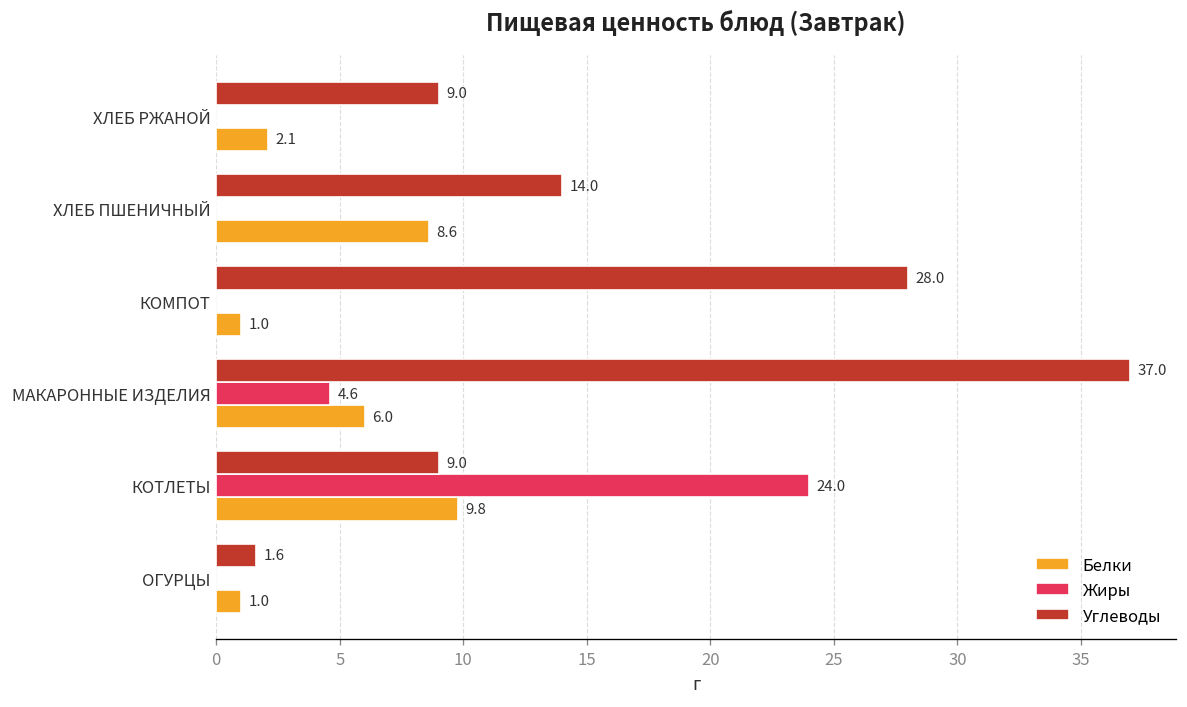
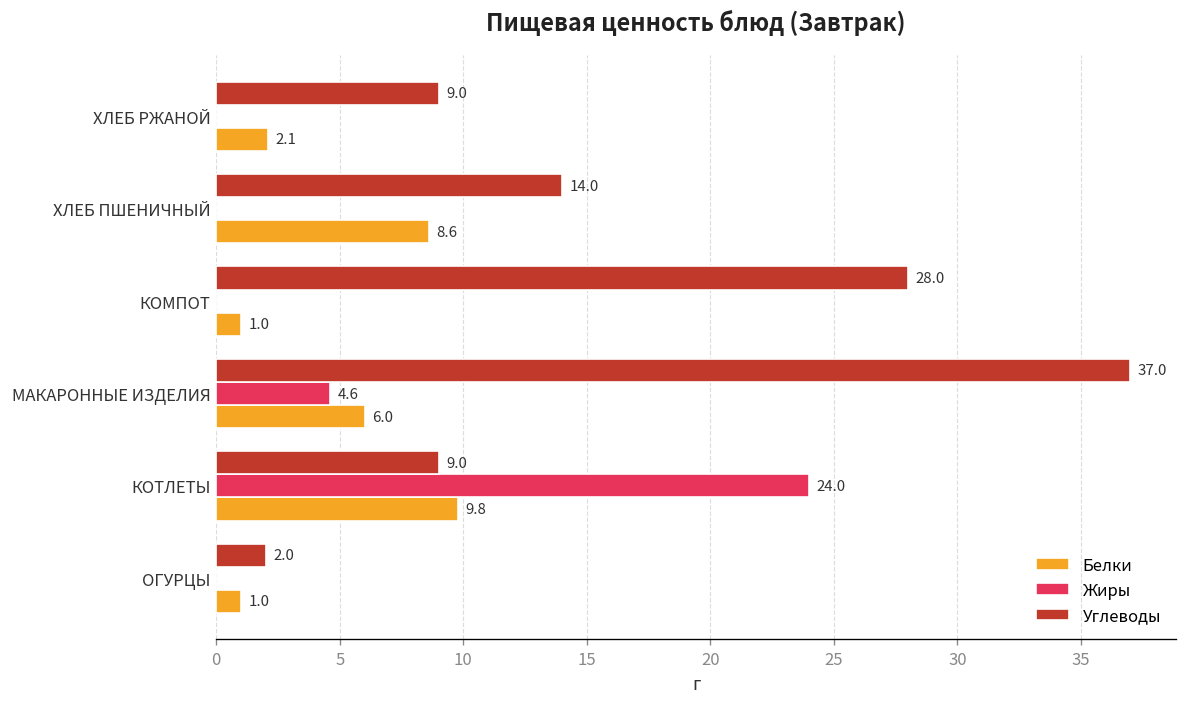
  {
    "Белки": {
      "ХЛЕБ РЖАНОЙ": 2.1,
      "ХЛЕБ ПШЕНИЧНЫЙ": 8.6,
      "КОМПОТ": 1.0,
      "МАКАРОННЫЕ ИЗДЕЛИЯ": 6.0,
      "КОТЛЕТЫ": 9.8,
      "ОГУРЦЫ": 1.0
    },
    "Жиры": {
      "МАКАРОННЫЕ ИЗДЕЛИЯ": 4.6,
      "КОТЛЕТЫ": 24.0
    },
    "Углеводы": {
      "ХЛЕБ РЖАНОЙ": 9.0,
      "ХЛЕБ ПШЕНИЧНЫЙ": 14.0,
      "КОМПОТ": 28.0,
      "МАКАРОННЫЕ ИЗДЕЛИЯ": 37.0,
      "КОТЛЕТЫ": 9.0,
-     "ОГУРЦЫ": 1.6
+     "ОГУРЦЫ": 2.0
    }
  }
